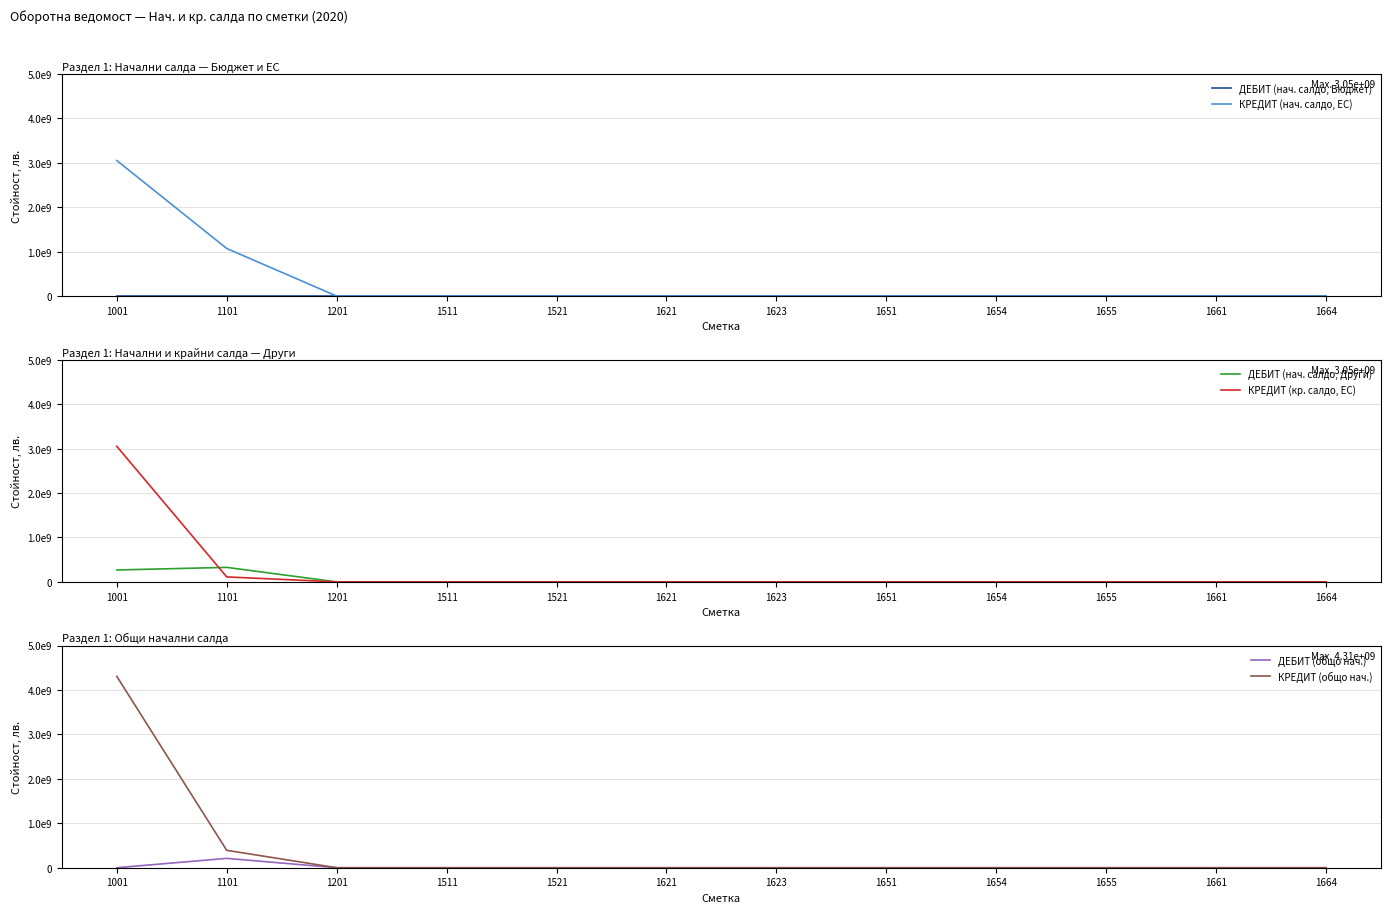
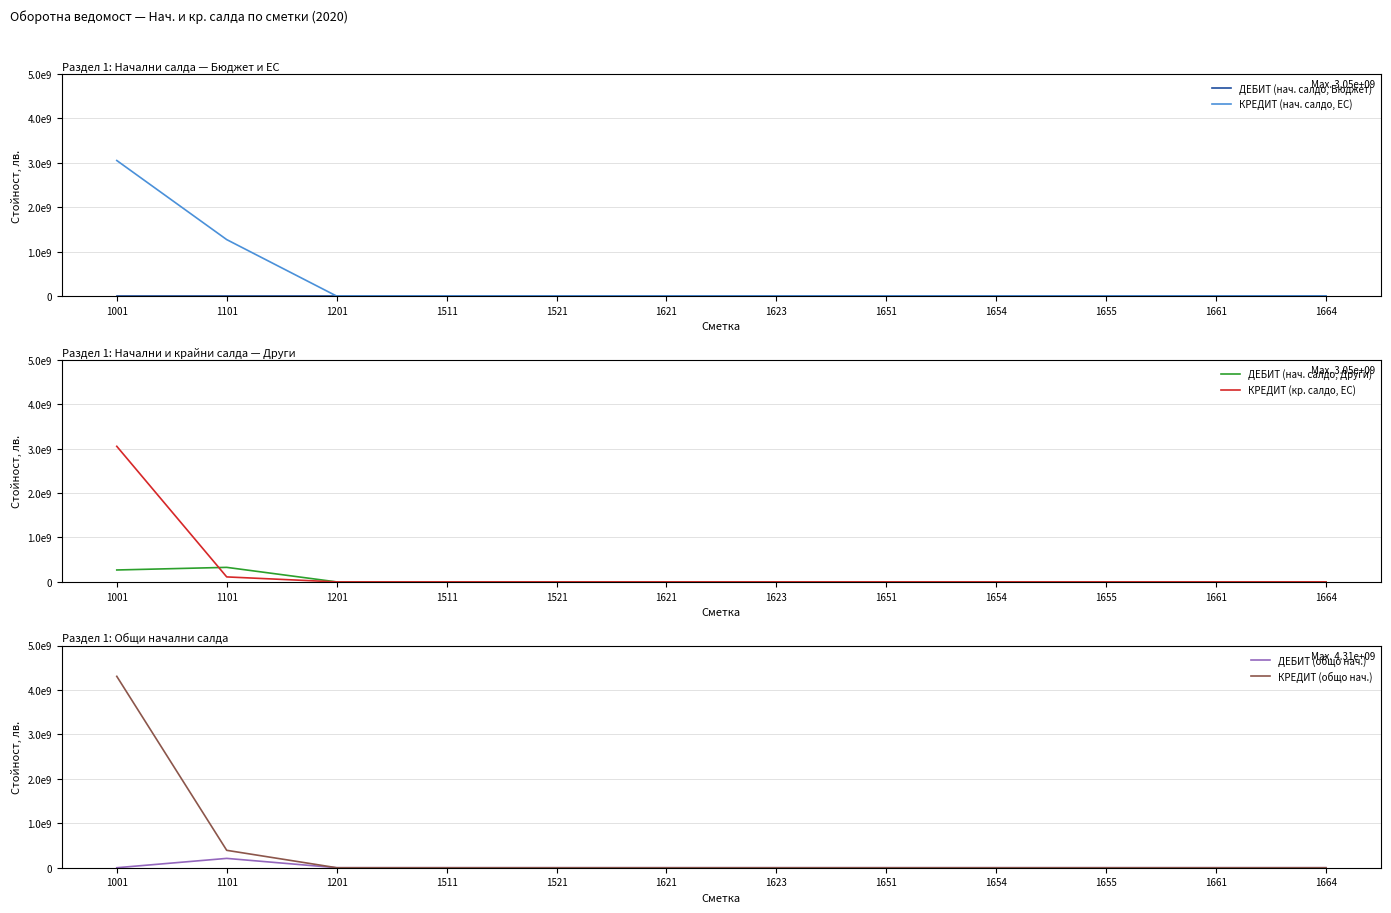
  {
    "Раздел 1: Начални салда — Бюджет и ЕС": {
      "ДЕБИТ (нач. салдо, Бюджет)": {
        "1001": 0,
        "1101": 0
      },
      "КРЕДИТ (нач. салдо, ЕС)": {
        "1001": 3100000000,
-       "1101": 1100000000
+       "1101": 1300000000
      }
    },
    "Раздел 1: Начални и крайни салда — Други": {
      "ДЕБИТ (нач. салдо, Други)": {
        "1001": 300000000,
        "1101": 300000000
      },
      "КРЕДИТ (кр. салдо, ЕС)": {
        "1001": 3100000000,
        "1101": 100000000
      }
    },
    "Раздел 1: Общи начални салда": {
      "ДЕБИТ (общо нач.)": {
        "1001": 0,
        "1101": 200000000
      },
      "КРЕДИТ (общо нач.)": {
        "1001": 4300000000,
        "1101": 400000000
      }
    }
  }
